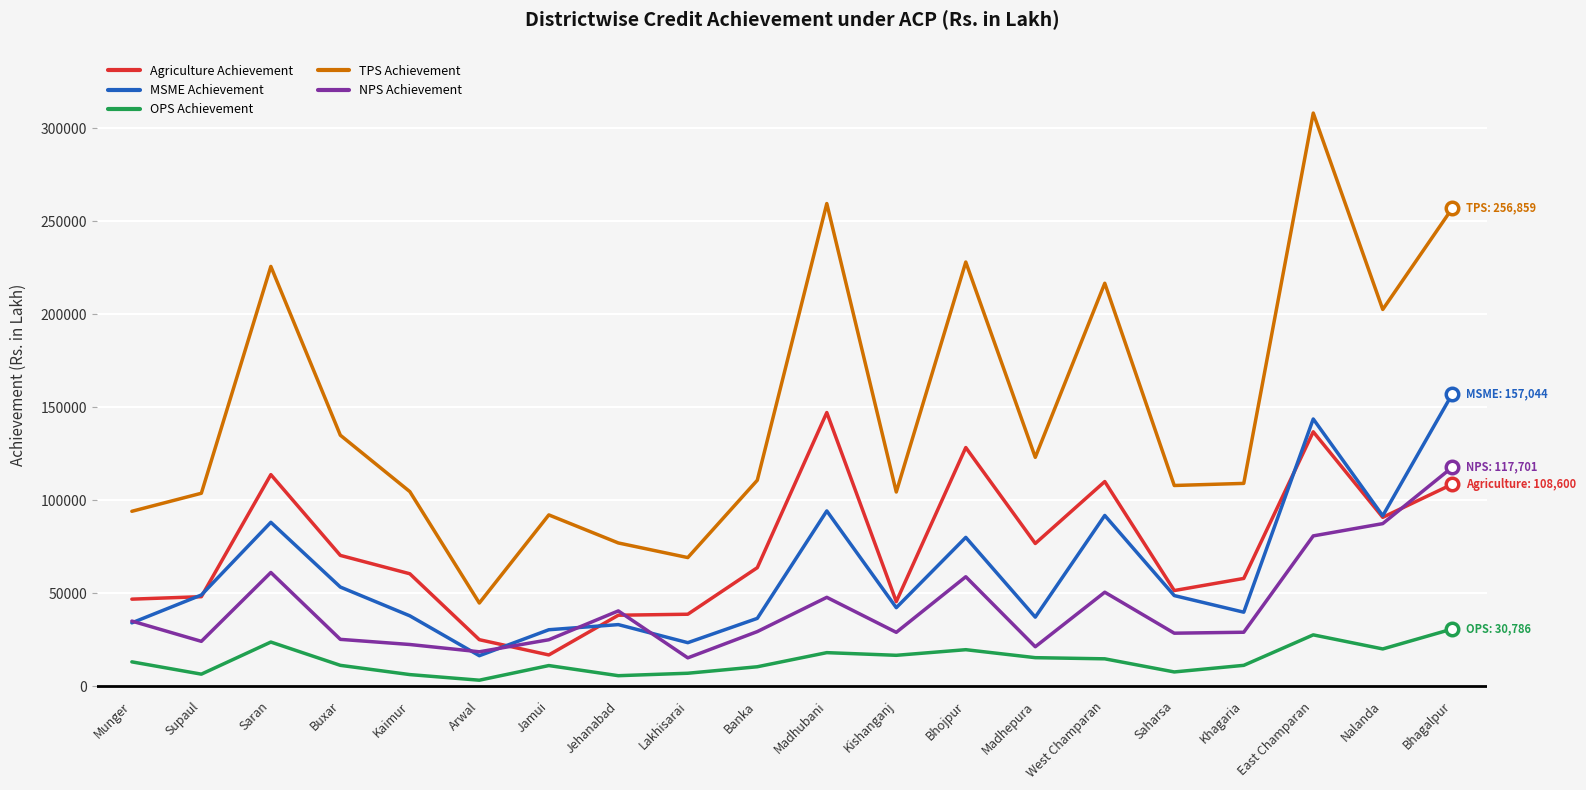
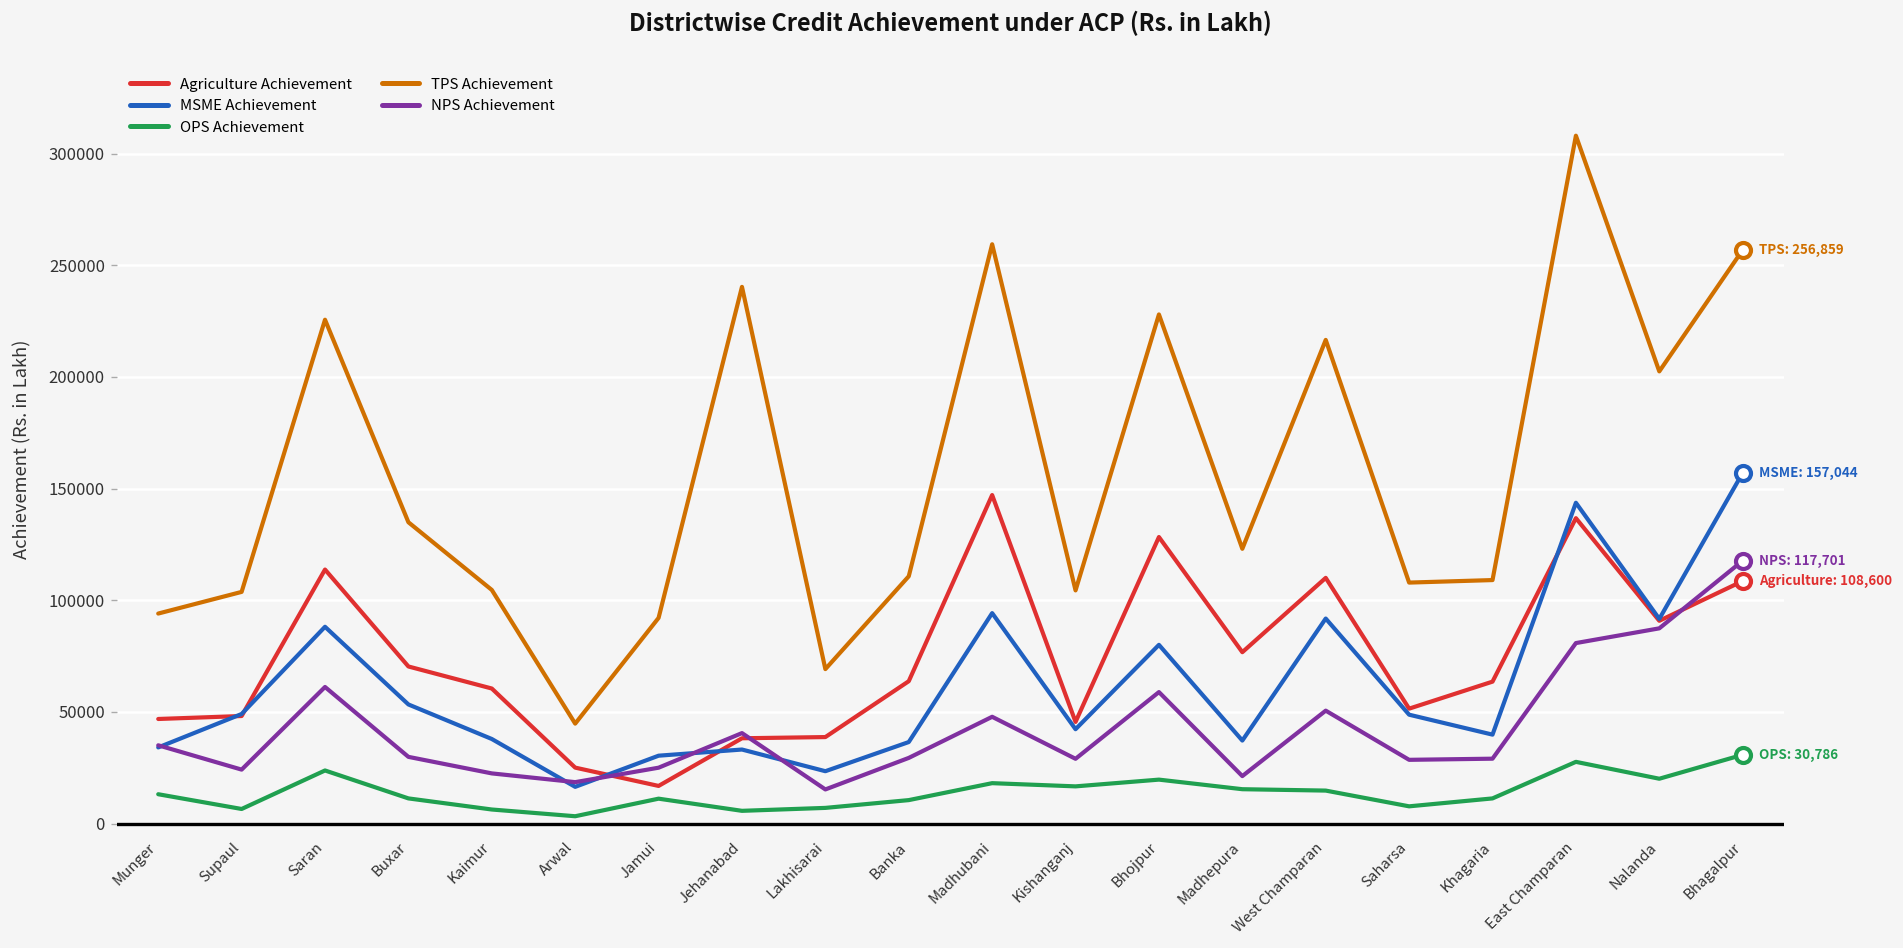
  {
    "Agriculture Achievement": {
      "Munger": 47000,
      "Saran": 114000,
      "Buxar": 70000,
      "Kaimur": 60000,
      "Arwal": 25000,
      "Jamui": 17000,
      "Jehanabad": 38000,
      "Lakhisarai": 39000,
      "Banka": 64000,
      "Madhubani": 147000,
      "Kishanganj": 46000,
      "Bhojpur": 128000,
      "Madhepura": 77000,
      "West Champaran": 110000,
      "Saharsa": 51000,
-     "Khagaria": 58000,
+     "Khagaria": 64000,
      "East Champaran": 137000
    },
    "MSME Achievement": {
      "Saran": 88000,
      "Buxar": 53000,
      "Kaimur": 38000,
      "Arwal": 16000,
      "Jamui": 30000,
      "Jehanabad": 33000,
      "Lakhisarai": 23000,
      "Banka": 36000,
      "Madhubani": 94000,
      "Kishanganj": 42000,
      "Bhojpur": 80000,
      "Madhepura": 37000,
      "West Champaran": 92000,
      "Saharsa": 49000,
      "Khagaria": 40000,
      "East Champaran": 144000
    },
    "OPS Achievement": {
      "Munger": 13000,
      "Supaul": 7000,
      "Saran": 24000,
      "Buxar": 11000,
      "Kaimur": 6000,
      "Arwal": 3000,
      "Jamui": 11000,
      "Jehanabad": 6000,
      "Lakhisarai": 7000,
      "Banka": 10000,
      "Madhubani": 18000,
      "Kishanganj": 17000,
      "Bhojpur": 20000,
      "Madhepura": 15000,
      "West Champaran": 15000,
      "Saharsa": 8000,
      "Khagaria": 11000,
      "East Champaran": 28000,
      "Nalanda": 20000
    },
    "TPS Achievement": {
      "Munger": 94000,
      "Supaul": 104000,
      "Saran": 226000,
      "Buxar": 135000,
      "Kaimur": 105000,
      "Arwal": 45000,
      "Jamui": 92000,
-     "Jehanabad": 77000,
+     "Jehanabad": 240000,
      "Lakhisarai": 69000,
      "Banka": 111000,
      "Madhubani": 259000,
      "Kishanganj": 104000,
      "Bhojpur": 228000,
      "Madhepura": 123000,
      "West Champaran": 217000,
      "Saharsa": 108000,
      "Khagaria": 109000,
      "East Champaran": 308000,
      "Nalanda": 203000
    },
    "NPS Achievement": {
      "Supaul": 24000,
      "Saran": 61000,
-     "Buxar": 25000,
+     "Buxar": 30000,
      "Kaimur": 22000,
      "Arwal": 19000,
      "Jamui": 25000,
      "Jehanabad": 41000,
      "Lakhisarai": 15000,
      "Banka": 29000,
      "Madhubani": 48000,
      "Kishanganj": 29000,
      "Bhojpur": 59000,
      "Madhepura": 21000,
      "West Champaran": 51000,
      "Saharsa": 29000,
      "Khagaria": 29000,
      "East Champaran": 81000,
      "Nalanda": 87000
    }
  }
